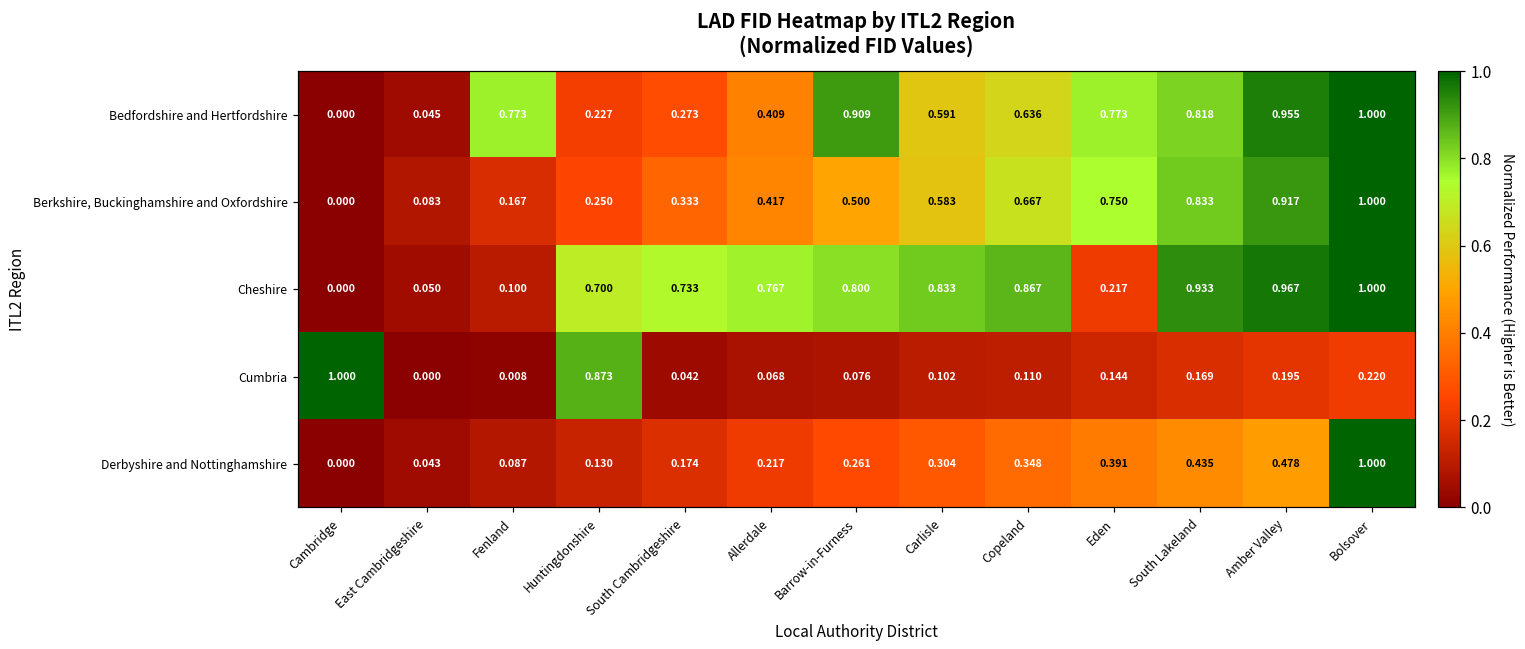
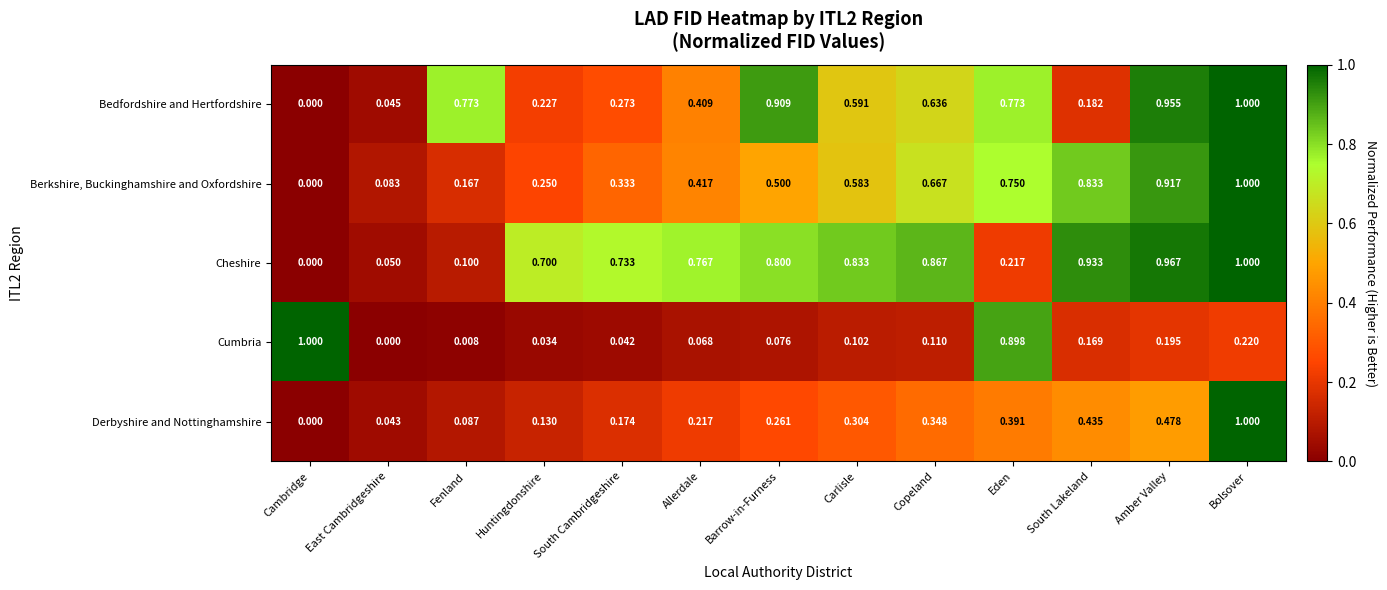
  {
    "Bedfordshire and Hertfordshire": {
      "Cambridge": 0.000,
      "East Cambridgeshire": 0.045,
      "Fenland": 0.773,
      "Huntingdonshire": 0.227,
      "South Cambridgeshire": 0.273,
      "Allerdale": 0.409,
      "Barrow-in-Furness": 0.909,
      "Carlisle": 0.591,
      "Copeland": 0.636,
      "Eden": 0.773,
-     "South Lakeland": 0.818,
+     "South Lakeland": 0.182,
      "Amber Valley": 0.955,
      "Bolsover": 1.000
    },
    "Berkshire, Buckinghamshire and Oxfordshire": {
      "Cambridge": 0.000,
      "East Cambridgeshire": 0.083,
      "Fenland": 0.167,
      "Huntingdonshire": 0.250,
      "South Cambridgeshire": 0.333,
      "Allerdale": 0.417,
      "Barrow-in-Furness": 0.500,
      "Carlisle": 0.583,
      "Copeland": 0.667,
      "Eden": 0.750,
      "South Lakeland": 0.833,
      "Amber Valley": 0.917,
      "Bolsover": 1.000
    },
    "Cheshire": {
      "Cambridge": 0.000,
      "East Cambridgeshire": 0.050,
      "Fenland": 0.100,
      "Huntingdonshire": 0.700,
      "South Cambridgeshire": 0.733,
      "Allerdale": 0.767,
      "Barrow-in-Furness": 0.800,
      "Carlisle": 0.833,
      "Copeland": 0.867,
      "Eden": 0.217,
      "South Lakeland": 0.933,
      "Amber Valley": 0.967,
      "Bolsover": 1.000
    },
    "Cumbria": {
      "Cambridge": 1.000,
      "East Cambridgeshire": 0.000,
      "Fenland": 0.008,
-     "Huntingdonshire": 0.873,
+     "Huntingdonshire": 0.034,
      "South Cambridgeshire": 0.042,
      "Allerdale": 0.068,
      "Barrow-in-Furness": 0.076,
      "Carlisle": 0.102,
      "Copeland": 0.110,
-     "Eden": 0.144,
+     "Eden": 0.898,
      "South Lakeland": 0.169,
      "Amber Valley": 0.195,
      "Bolsover": 0.220
    },
    "Derbyshire and Nottinghamshire": {
      "Cambridge": 0.000,
      "East Cambridgeshire": 0.043,
      "Fenland": 0.087,
      "Huntingdonshire": 0.130,
      "South Cambridgeshire": 0.174,
      "Allerdale": 0.217,
      "Barrow-in-Furness": 0.261,
      "Carlisle": 0.304,
      "Copeland": 0.348,
      "Eden": 0.391,
      "South Lakeland": 0.435,
      "Amber Valley": 0.478,
      "Bolsover": 1.000
    }
  }
